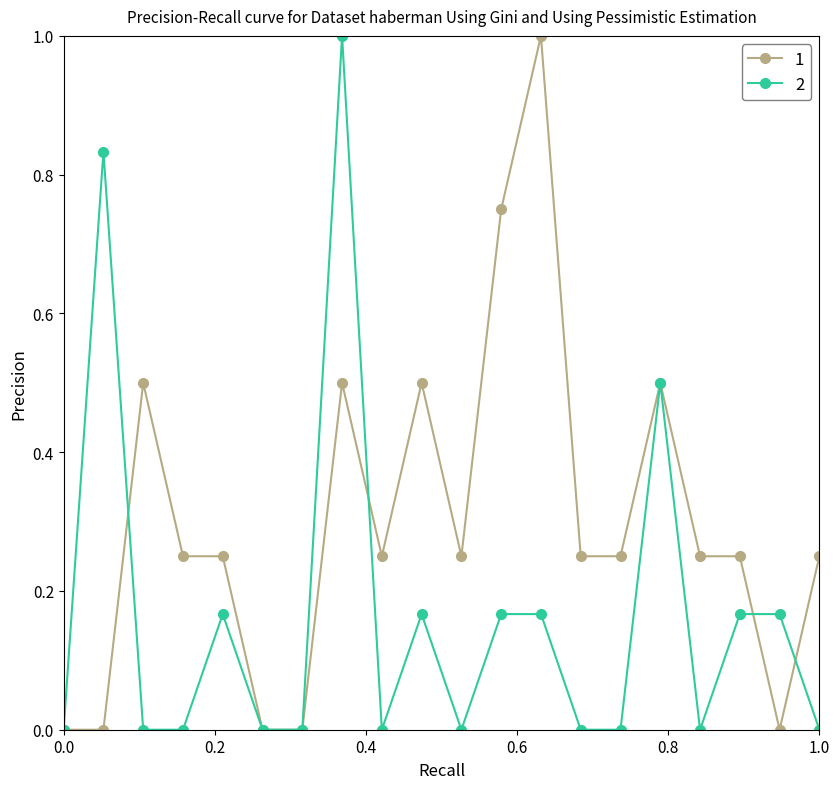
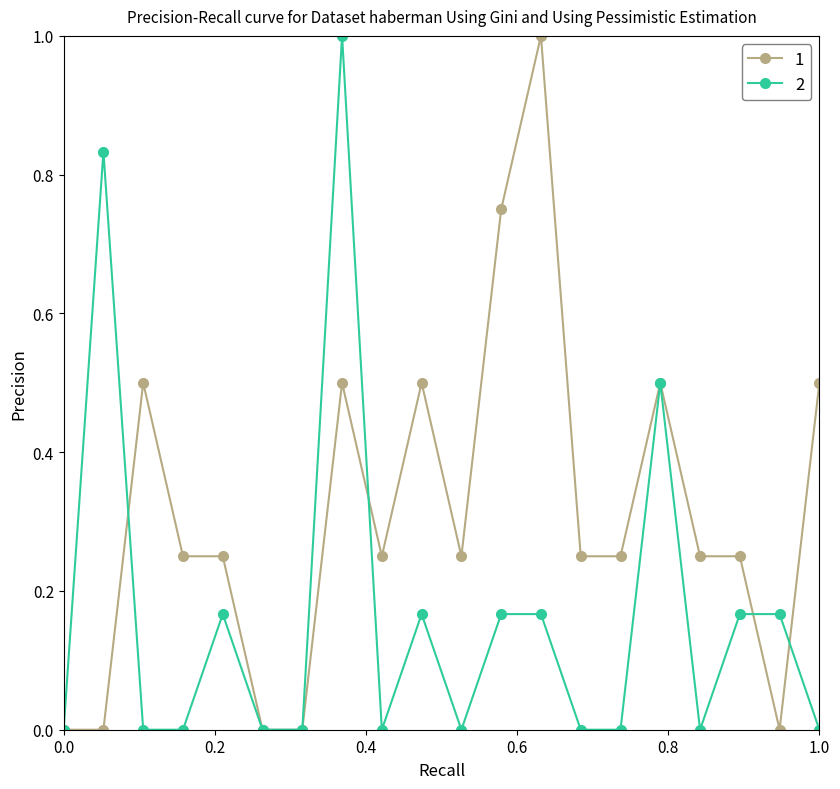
  {
    "1": {
-     "1.0": 0.25
+     "1.0": 0.50
    },
    "2": {
      "1.0": 0.00
    }
  }
